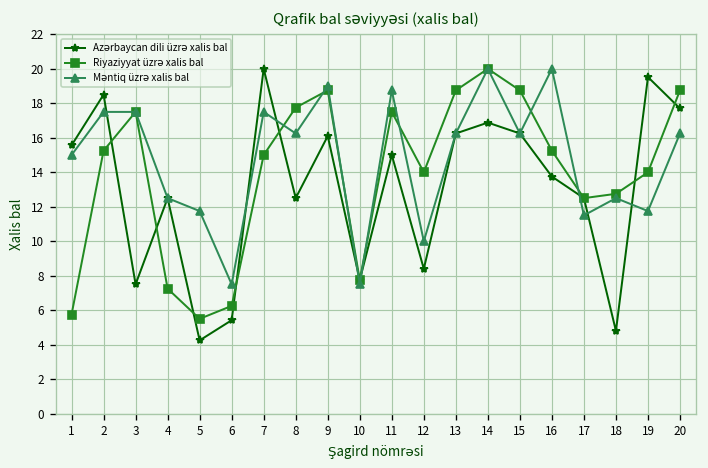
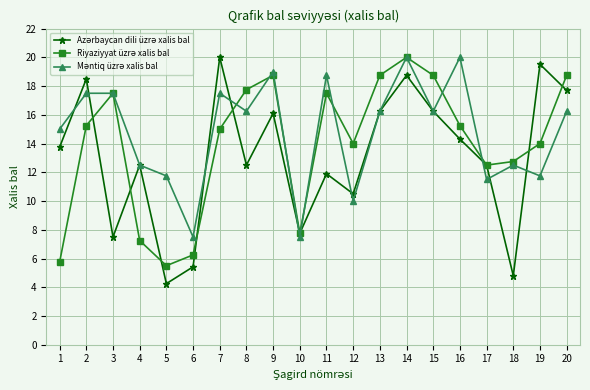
  {
    "Azərbaycan dili üzrə xalis bal": {
-     "1": 15.6,
+     "1": 13.8,
      "2": 18.5,
      "3": 7.5,
      "5": 4.3,
      "6": 5.4,
      "7": 20.0,
      "8": 12.5,
      "9": 16.1,
-     "11": 15.0,
-     "12": 8.4,
-     "14": 16.9,
-     "16": 13.8,
+     "11": 11.9,
+     "12": 10.5,
+     "14": 18.8,
+     "16": 14.3,
      "18": 4.8,
      "19": 19.5,
      "20": 17.7
    }
  }
